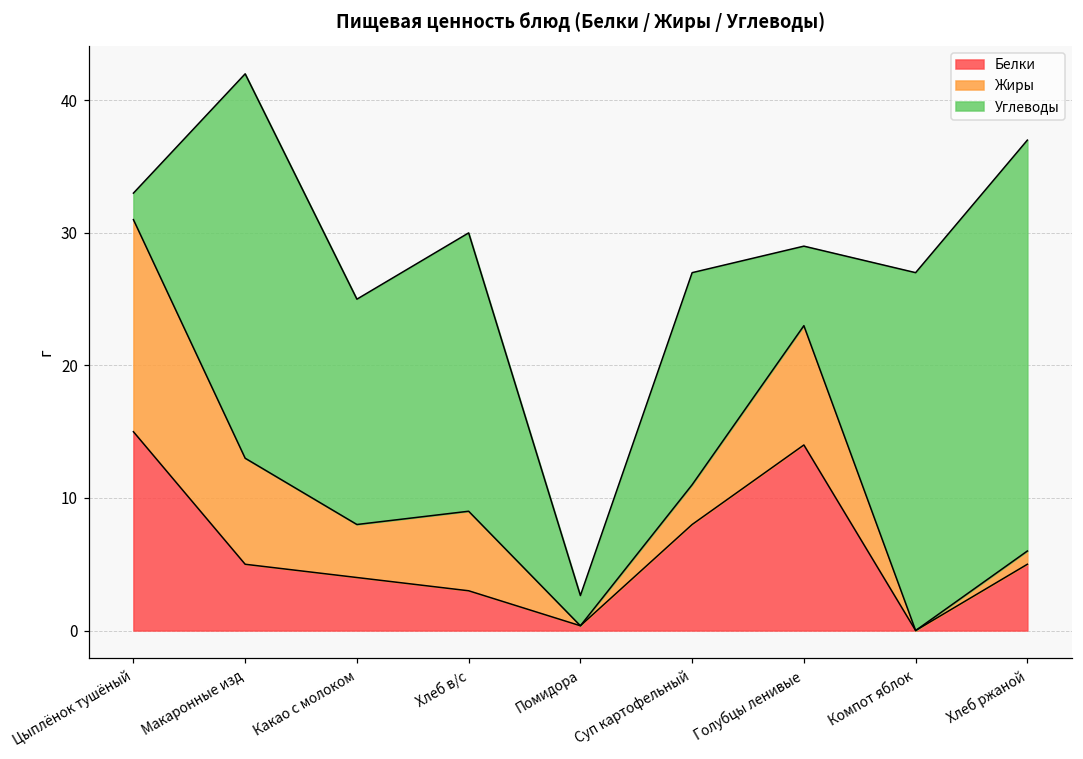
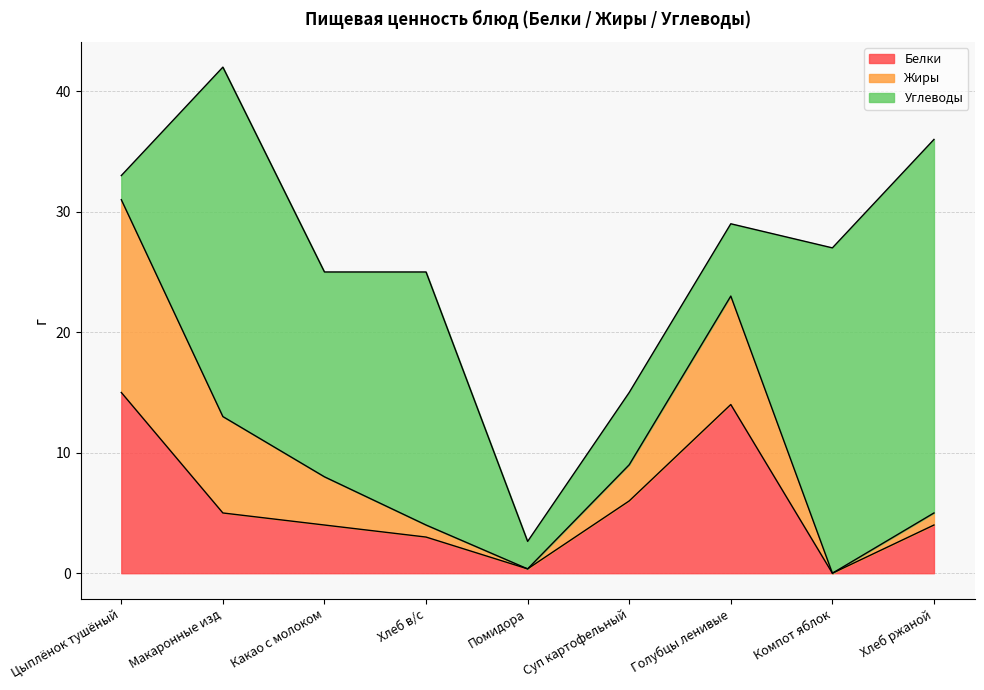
  {
    "Белки": {
      "Цыплёнок тушёный": 15,
      "Макаронные изд": 5,
      "Какао с молоком": 4,
      "Хлеб в/с": 3,
-     "Суп картофельный": 8,
+     "Суп картофельный": 6,
      "Голубцы ленивые": 14,
-     "Хлеб ржаной": 5
+     "Хлеб ржаной": 4
    },
    "Жиры": {
      "Цыплёнок тушёный": 16,
      "Макаронные изд": 8,
      "Какао с молоком": 4,
-     "Хлеб в/с": 6,
+     "Хлеб в/с": 1,
      "Суп картофельный": 3,
      "Голубцы ленивые": 9,
      "Хлеб ржаной": 1
    },
    "Углеводы": {
      "Цыплёнок тушёный": 2,
      "Макаронные изд": 29,
      "Какао с молоком": 17,
      "Хлеб в/с": 21,
      "Помидора": 2.3,
-     "Суп картофельный": 16,
+     "Суп картофельный": 6,
      "Голубцы ленивые": 6,
      "Компот яблок": 27,
      "Хлеб ржаной": 31
    }
  }
